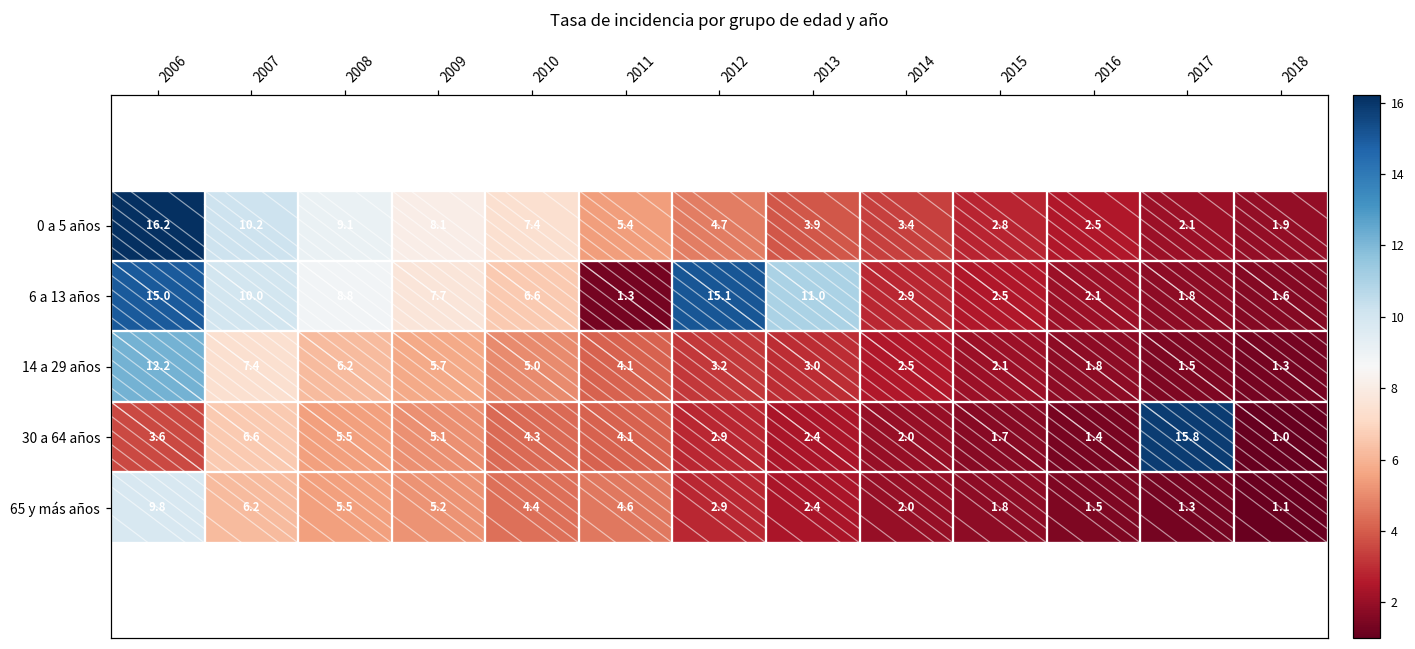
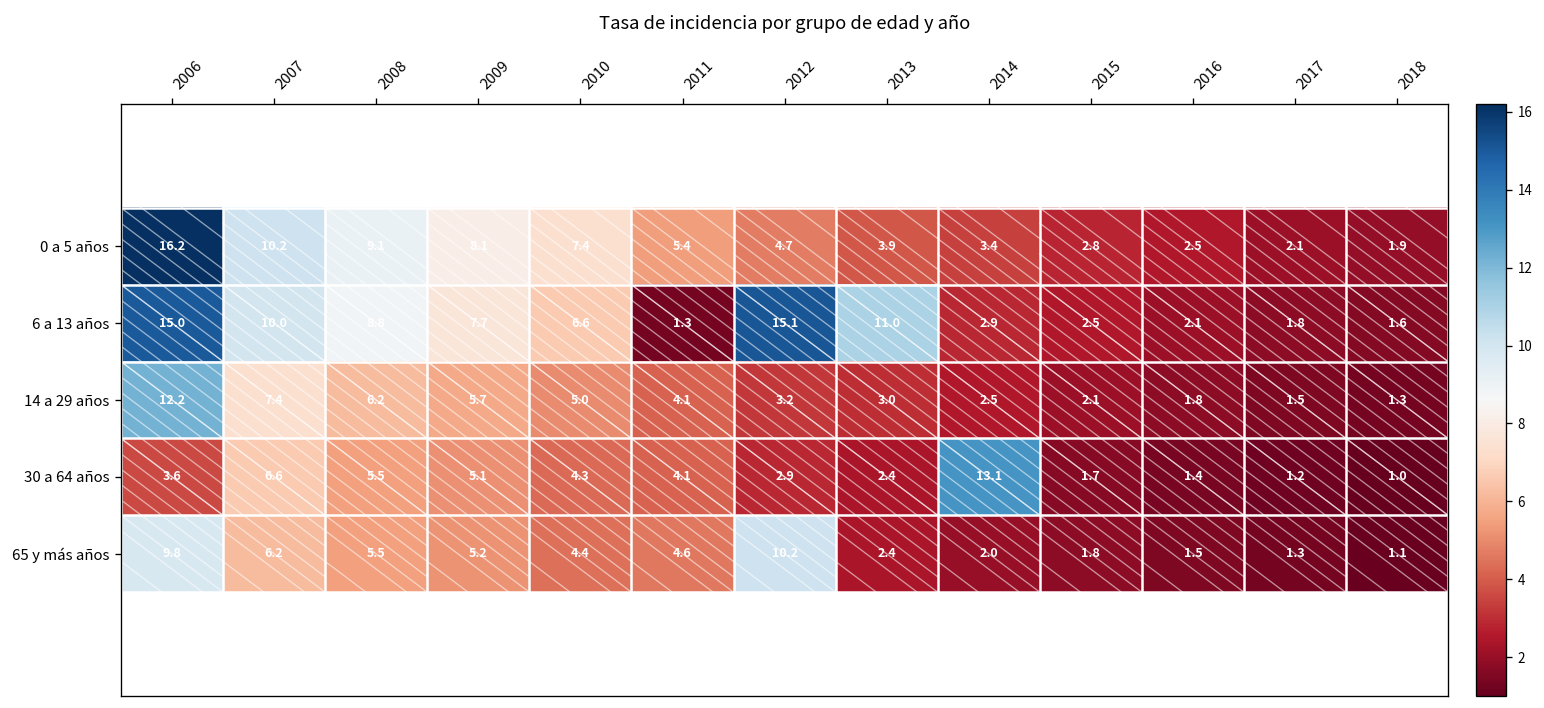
  {
    "0 a 5 años": {
      "2006": 16.2,
      "2007": 10.2,
      "2011": 5.4,
      "2012": 4.7,
      "2013": 3.9,
      "2014": 3.4,
      "2015": 2.8,
      "2016": 2.5,
      "2017": 2.1,
      "2018": 1.9
    },
    "6 a 13 años": {
      "2006": 15.0,
      "2010": 6.6,
      "2011": 1.3,
      "2012": 15.1,
      "2013": 11.0,
      "2014": 2.9,
      "2015": 2.5,
      "2016": 2.1,
      "2017": 1.8,
      "2018": 1.6
    },
    "14 a 29 años": {
      "2006": 12.2,
      "2008": 6.2,
      "2009": 5.7,
      "2010": 5.0,
      "2011": 4.1,
      "2012": 3.2,
      "2013": 3.0,
      "2014": 2.5,
      "2015": 2.1,
      "2016": 1.8,
      "2017": 1.5,
      "2018": 1.3
    },
    "30 a 64 años": {
      "2006": 3.6,
      "2007": 6.6,
      "2008": 5.5,
      "2009": 5.1,
      "2010": 4.3,
      "2011": 4.1,
      "2012": 2.9,
      "2013": 2.4,
-     "2014": 2.0,
+     "2014": 13.1,
      "2015": 1.7,
      "2016": 1.4,
-     "2017": 15.8,
+     "2017": 1.2,
      "2018": 1.0
    },
    "65 y más años": {
      "2007": 6.2,
      "2008": 5.5,
      "2009": 5.2,
      "2010": 4.4,
      "2011": 4.6,
-     "2012": 2.9,
+     "2012": 10.2,
      "2013": 2.4,
      "2014": 2.0,
      "2015": 1.8,
      "2016": 1.5,
      "2017": 1.3,
      "2018": 1.1
    }
  }
